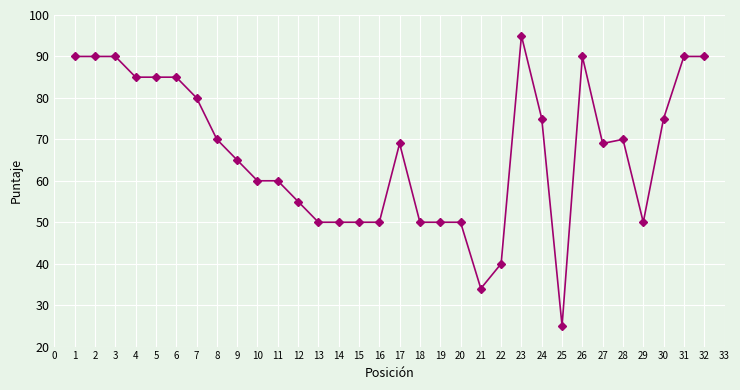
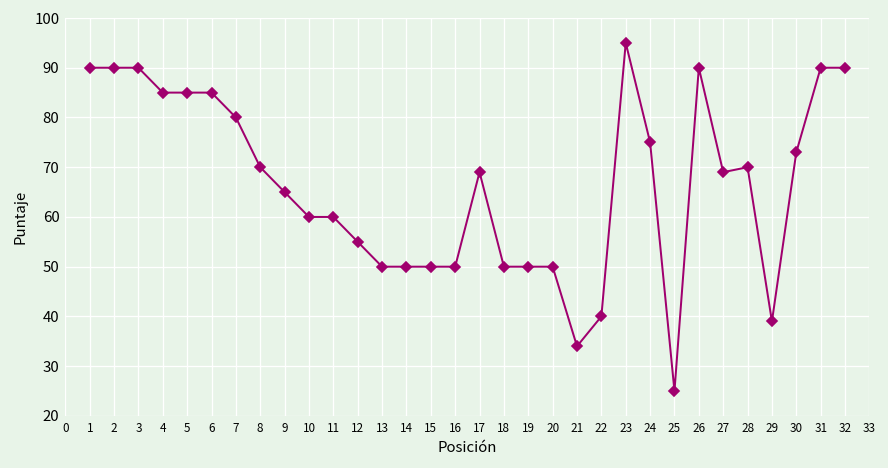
  {
    "1": 90,
    "2": 90,
    "3": 90,
    "4": 85,
    "5": 85,
    "6": 85,
    "7": 80,
    "8": 70,
    "9": 65,
    "10": 60,
    "11": 60,
    "12": 55,
    "13": 50,
    "14": 50,
    "15": 50,
    "16": 50,
    "17": 69,
    "18": 50,
    "19": 50,
    "20": 50,
    "21": 34,
    "22": 40,
    "23": 95,
    "24": 75,
    "25": 25,
    "26": 90,
    "27": 69,
    "28": 70,
-   "29": 50,
-   "30": 75,
+   "29": 39,
+   "30": 73,
    "31": 90,
    "32": 90
  }
